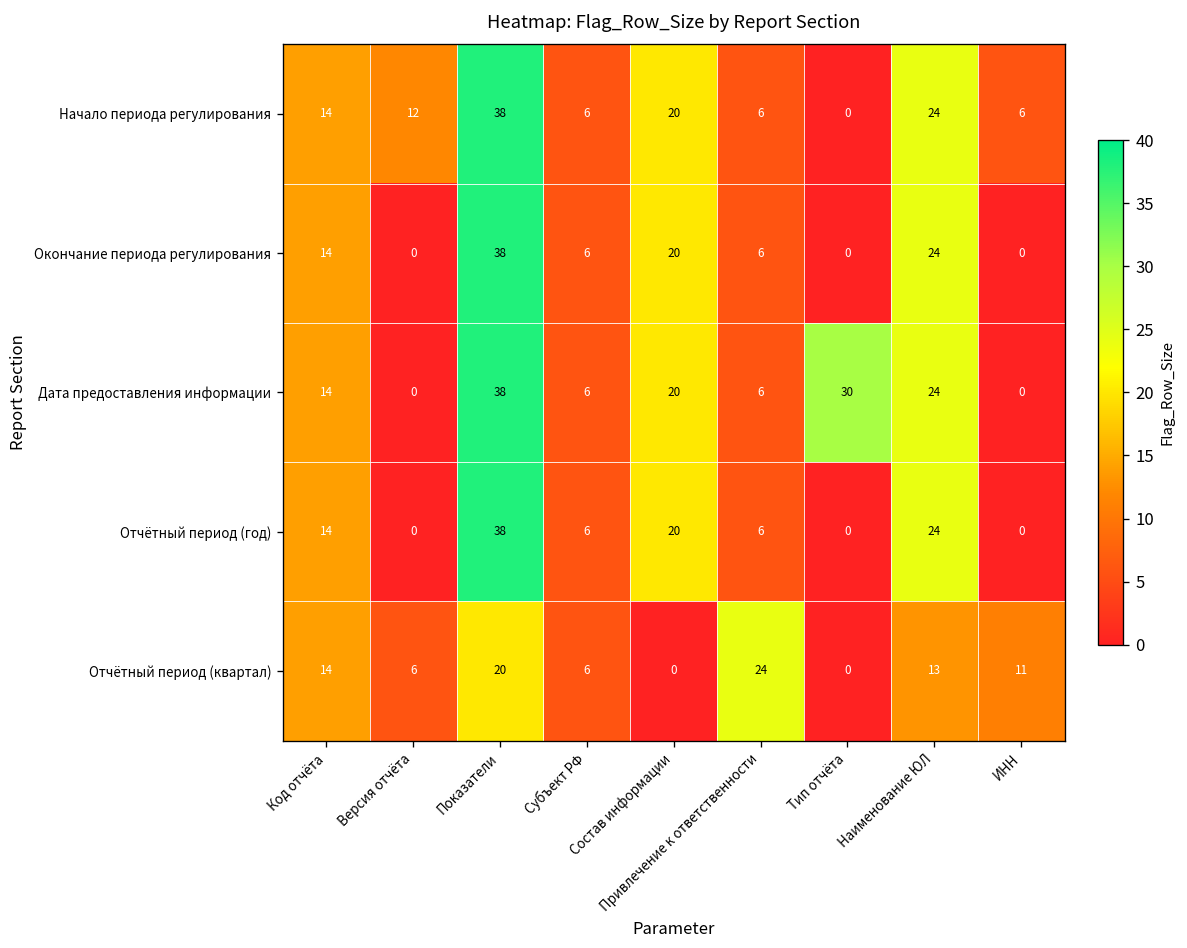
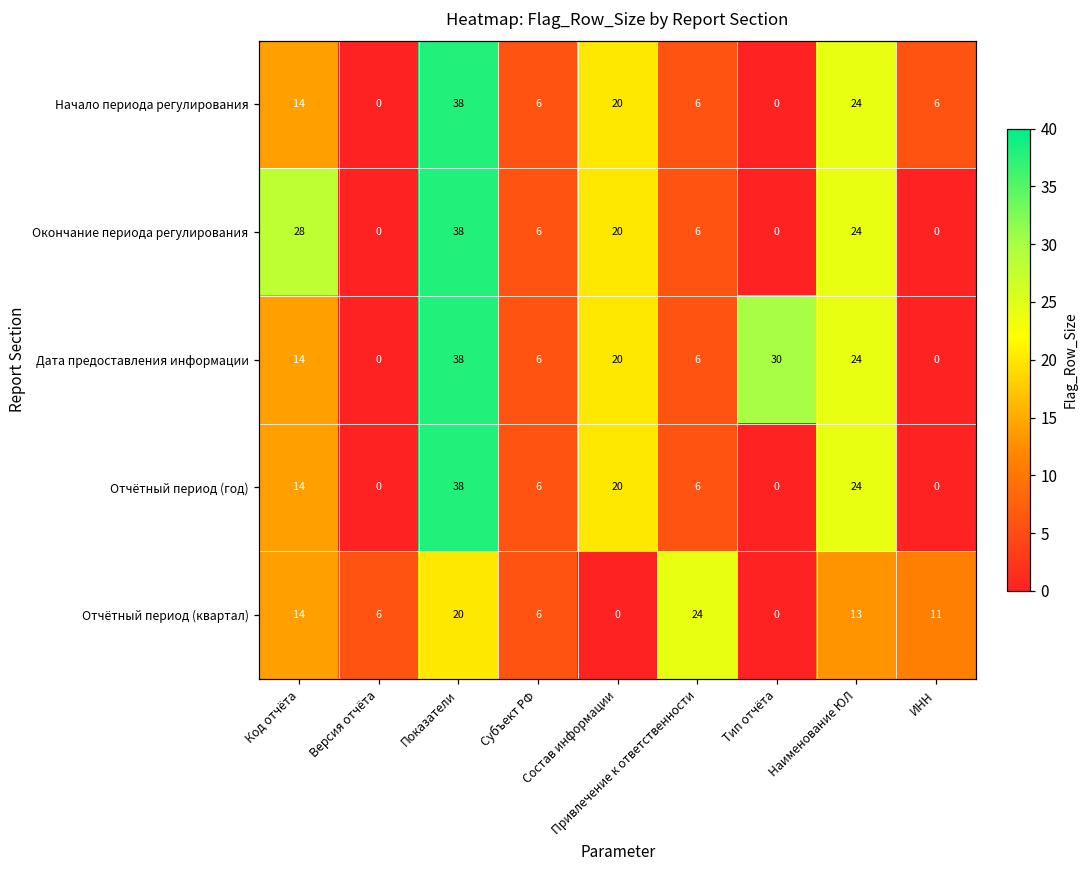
  {
    "Начало периода регулирования": {
      "Код отчёта": 14,
-     "Версия отчёта": 12,
+     "Версия отчёта": 0,
      "Показатели": 38,
      "Субъект РФ": 6,
      "Состав информации": 20,
      "Привлечение к ответственности": 6,
      "Тип отчёта": 0,
      "Наименование ЮЛ": 24,
      "ИНН": 6
    },
    "Окончание периода регулирования": {
-     "Код отчёта": 14,
+     "Код отчёта": 28,
      "Версия отчёта": 0,
      "Показатели": 38,
      "Субъект РФ": 6,
      "Состав информации": 20,
      "Привлечение к ответственности": 6,
      "Тип отчёта": 0,
      "Наименование ЮЛ": 24,
      "ИНН": 0
    },
    "Дата предоставления информации": {
      "Код отчёта": 14,
      "Версия отчёта": 0,
      "Показатели": 38,
      "Субъект РФ": 6,
      "Состав информации": 20,
      "Привлечение к ответственности": 6,
      "Тип отчёта": 30,
      "Наименование ЮЛ": 24,
      "ИНН": 0
    },
    "Отчётный период (год)": {
      "Код отчёта": 14,
      "Версия отчёта": 0,
      "Показатели": 38,
      "Субъект РФ": 6,
      "Состав информации": 20,
      "Привлечение к ответственности": 6,
      "Тип отчёта": 0,
      "Наименование ЮЛ": 24,
      "ИНН": 0
    },
    "Отчётный период (квартал)": {
      "Код отчёта": 14,
      "Версия отчёта": 6,
      "Показатели": 20,
      "Субъект РФ": 6,
      "Состав информации": 0,
      "Привлечение к ответственности": 24,
      "Тип отчёта": 0,
      "Наименование ЮЛ": 13,
      "ИНН": 11
    }
  }
